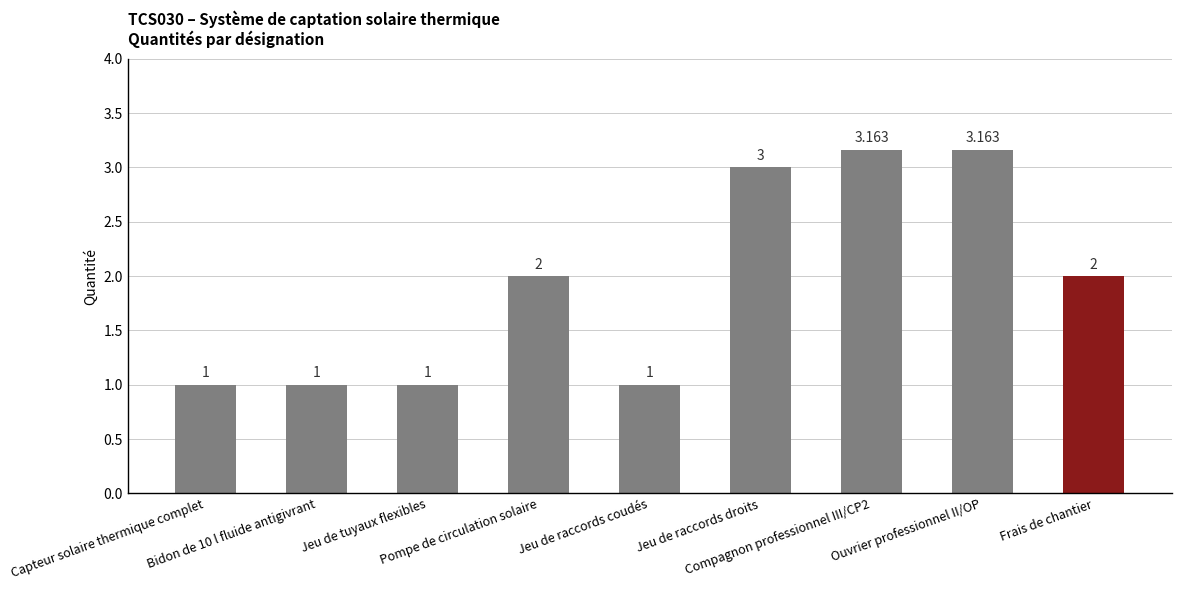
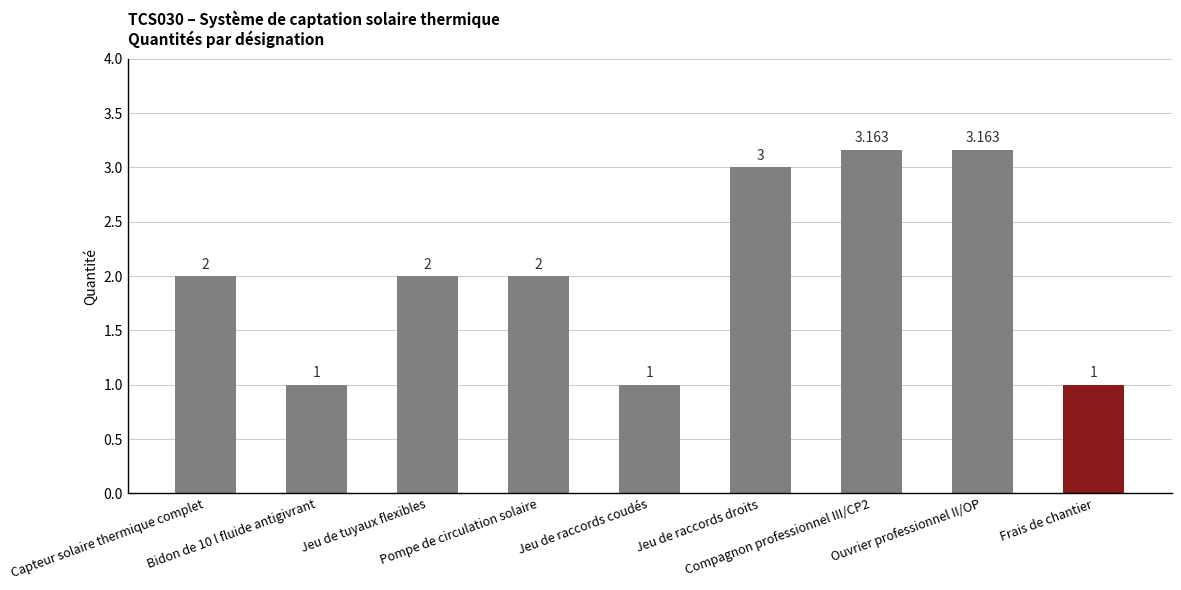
  {
-   "Capteur solaire thermique complet": 1,
+   "Capteur solaire thermique complet": 2,
    "Bidon de 10 l fluide antigivrant": 1,
-   "Jeu de tuyaux flexibles": 1,
+   "Jeu de tuyaux flexibles": 2,
    "Pompe de circulation solaire": 2,
    "Jeu de raccords coudés": 1,
    "Jeu de raccords droits": 3,
    "Compagnon professionnel III/CP2": 3.163,
    "Ouvrier professionnel II/OP": 3.163,
-   "Frais de chantier": 2
+   "Frais de chantier": 1
  }
